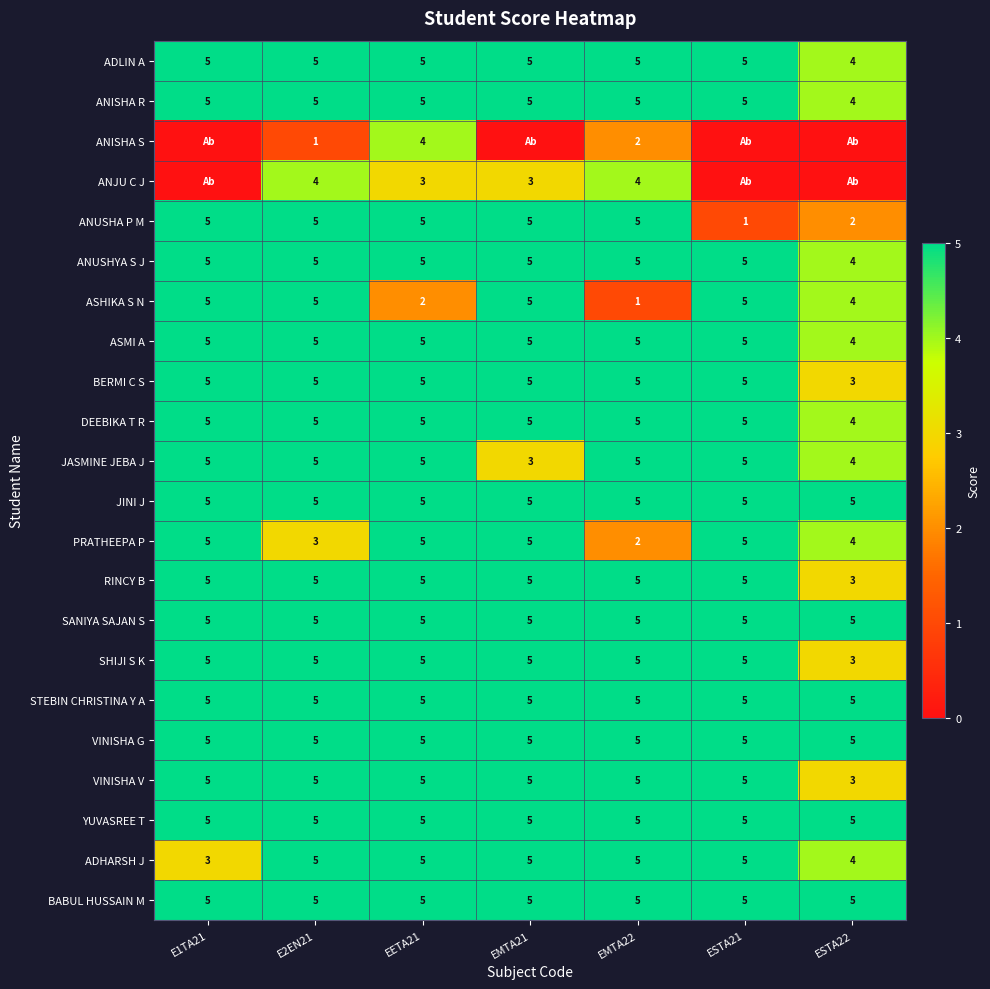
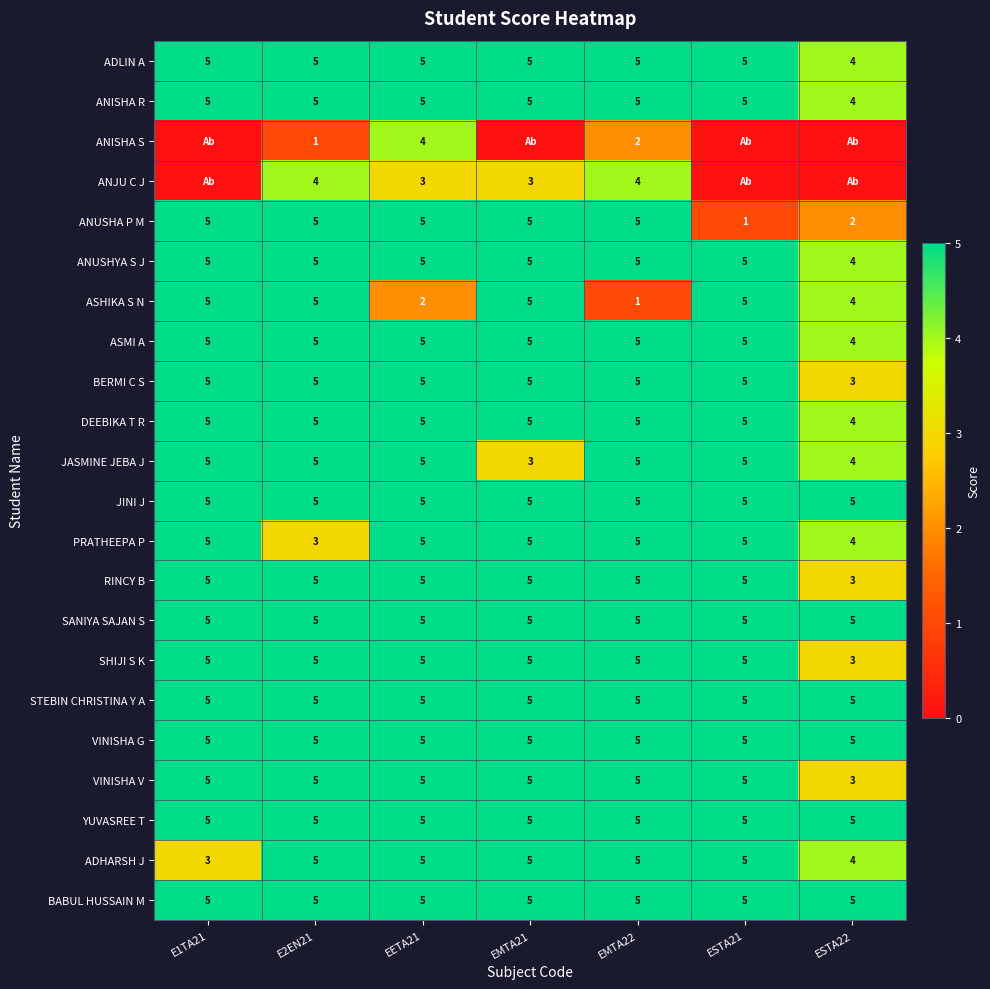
  {
    "ADLIN A": {
      "E1TA21": 5,
      "E2EN21": 5,
      "EETA21": 5,
      "EMTA21": 5,
      "EMTA22": 5,
      "ESTA21": 5,
      "ESTA22": 4
    },
    "ANISHA R": {
      "E1TA21": 5,
      "E2EN21": 5,
      "EETA21": 5,
      "EMTA21": 5,
      "EMTA22": 5,
      "ESTA21": 5,
      "ESTA22": 4
    },
    "ANISHA S": {
      "E2EN21": 1,
      "EETA21": 4,
      "EMTA22": 2
    },
    "ANJU C J": {
      "E2EN21": 4,
      "EETA21": 3,
      "EMTA21": 3,
      "EMTA22": 4
    },
    "ANUSHA P M": {
      "E1TA21": 5,
      "E2EN21": 5,
      "EETA21": 5,
      "EMTA21": 5,
      "EMTA22": 5,
      "ESTA21": 1,
      "ESTA22": 2
    },
    "ANUSHYA S J": {
      "E1TA21": 5,
      "E2EN21": 5,
      "EETA21": 5,
      "EMTA21": 5,
      "EMTA22": 5,
      "ESTA21": 5,
      "ESTA22": 4
    },
    "ASHIKA S N": {
      "E1TA21": 5,
      "E2EN21": 5,
      "EETA21": 2,
      "EMTA21": 5,
      "EMTA22": 1,
      "ESTA21": 5,
      "ESTA22": 4
    },
    "ASMI A": {
      "E1TA21": 5,
      "E2EN21": 5,
      "EETA21": 5,
      "EMTA21": 5,
      "EMTA22": 5,
      "ESTA21": 5,
      "ESTA22": 4
    },
    "BERMI C S": {
      "E1TA21": 5,
      "E2EN21": 5,
      "EETA21": 5,
      "EMTA21": 5,
      "EMTA22": 5,
      "ESTA21": 5,
      "ESTA22": 3
    },
    "DEEBIKA T R": {
      "E1TA21": 5,
      "E2EN21": 5,
      "EETA21": 5,
      "EMTA21": 5,
      "EMTA22": 5,
      "ESTA21": 5,
      "ESTA22": 4
    },
    "JASMINE JEBA J": {
      "E1TA21": 5,
      "E2EN21": 5,
      "EETA21": 5,
      "EMTA21": 3,
      "EMTA22": 5,
      "ESTA21": 5,
      "ESTA22": 4
    },
    "JINI J": {
      "E1TA21": 5,
      "E2EN21": 5,
      "EETA21": 5,
      "EMTA21": 5,
      "EMTA22": 5,
      "ESTA21": 5,
      "ESTA22": 5
    },
    "PRATHEEPA P": {
      "E1TA21": 5,
      "E2EN21": 3,
      "EETA21": 5,
      "EMTA21": 5,
-     "EMTA22": 2,
+     "EMTA22": 5,
      "ESTA21": 5,
      "ESTA22": 4
    },
    "RINCY B": {
      "E1TA21": 5,
      "E2EN21": 5,
      "EETA21": 5,
      "EMTA21": 5,
      "EMTA22": 5,
      "ESTA21": 5,
      "ESTA22": 3
    },
    "SANIYA SAJAN S": {
      "E1TA21": 5,
      "E2EN21": 5,
      "EETA21": 5,
      "EMTA21": 5,
      "EMTA22": 5,
      "ESTA21": 5,
      "ESTA22": 5
    },
    "SHIJI S K": {
      "E1TA21": 5,
      "E2EN21": 5,
      "EETA21": 5,
      "EMTA21": 5,
      "EMTA22": 5,
      "ESTA21": 5,
      "ESTA22": 3
    },
    "STEBIN CHRISTINA Y A": {
      "E1TA21": 5,
      "E2EN21": 5,
      "EETA21": 5,
      "EMTA21": 5,
      "EMTA22": 5,
      "ESTA21": 5,
      "ESTA22": 5
    },
    "VINISHA G": {
      "E1TA21": 5,
      "E2EN21": 5,
      "EETA21": 5,
      "EMTA21": 5,
      "EMTA22": 5,
      "ESTA21": 5,
      "ESTA22": 5
    },
    "VINISHA V": {
      "E1TA21": 5,
      "E2EN21": 5,
      "EETA21": 5,
      "EMTA21": 5,
      "EMTA22": 5,
      "ESTA21": 5,
      "ESTA22": 3
    },
    "YUVASREE T": {
      "E1TA21": 5,
      "E2EN21": 5,
      "EETA21": 5,
      "EMTA21": 5,
      "EMTA22": 5,
      "ESTA21": 5,
      "ESTA22": 5
    },
    "ADHARSH J": {
      "E1TA21": 3,
      "E2EN21": 5,
      "EETA21": 5,
      "EMTA21": 5,
      "EMTA22": 5,
      "ESTA21": 5,
      "ESTA22": 4
    },
    "BABUL HUSSAIN M": {
      "E1TA21": 5,
      "E2EN21": 5,
      "EETA21": 5,
      "EMTA21": 5,
      "EMTA22": 5,
      "ESTA21": 5,
      "ESTA22": 5
    }
  }
